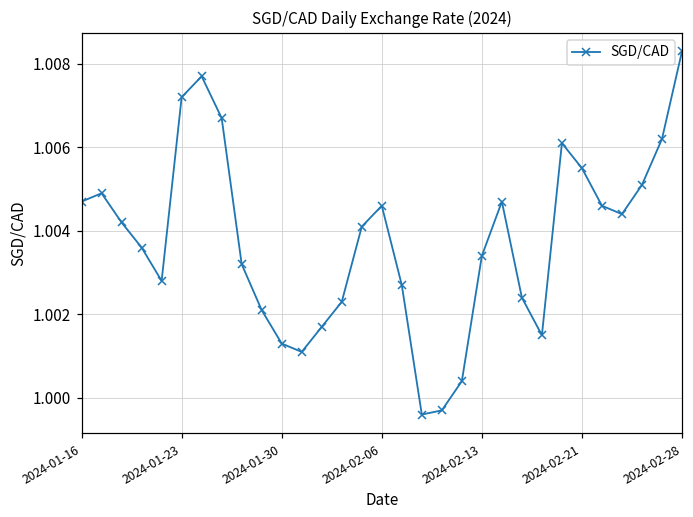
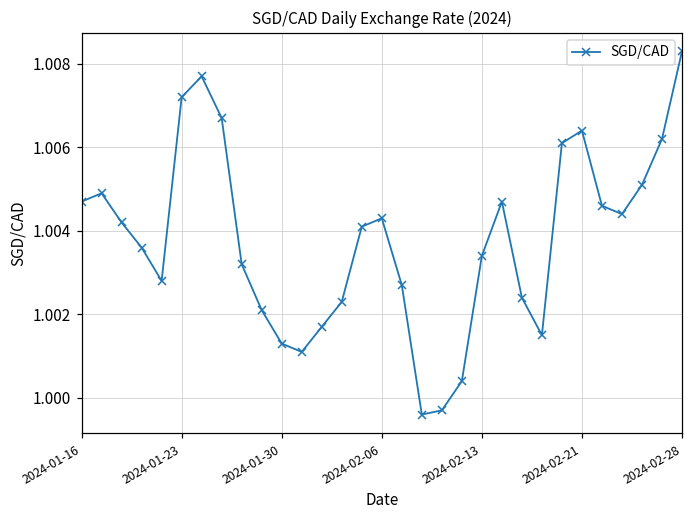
  {
    "2024-01-16": 1.0047,
    "2024-01-23": 1.0072,
    "2024-01-30": 1.0013,
-   "2024-02-06": 1.0046,
+   "2024-02-06": 1.0043,
    "2024-02-13": 1.0034,
-   "2024-02-21": 1.0055,
+   "2024-02-21": 1.0064,
    "2024-02-28": 1.0083
  }
